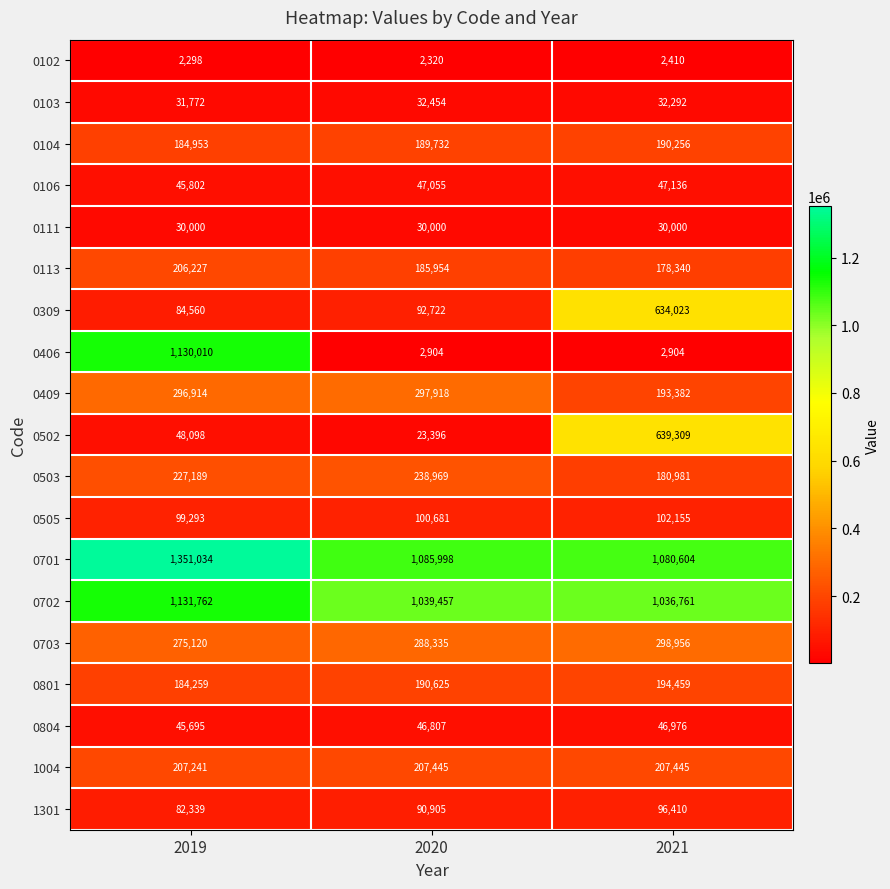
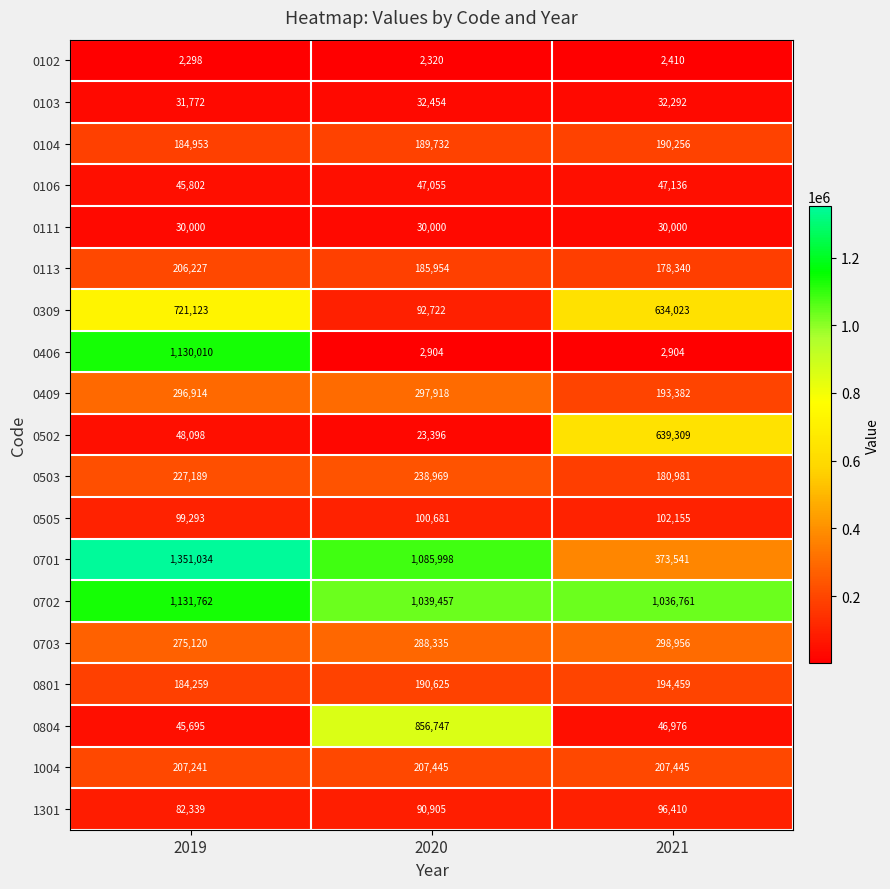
  {
    "0102": {
      "2019": "2,298",
      "2020": "2,320",
      "2021": "2,410"
    },
    "0103": {
      "2019": "31,772",
      "2020": "32,454",
      "2021": "32,292"
    },
    "0104": {
      "2019": "184,953",
      "2020": "189,732",
      "2021": "190,256"
    },
    "0106": {
      "2019": "45,802",
      "2020": "47,055",
      "2021": "47,136"
    },
    "0111": {
      "2019": "30,000",
      "2020": "30,000",
      "2021": "30,000"
    },
    "0113": {
      "2019": "206,227",
      "2020": "185,954",
      "2021": "178,340"
    },
    "0309": {
-     "2019": "84,560",
+     "2019": "721,123",
      "2020": "92,722",
      "2021": "634,023"
    },
    "0406": {
      "2019": "1,130,010",
      "2020": "2,904",
      "2021": "2,904"
    },
    "0409": {
      "2019": "296,914",
      "2020": "297,918",
      "2021": "193,382"
    },
    "0502": {
      "2019": "48,098",
      "2020": "23,396",
      "2021": "639,309"
    },
    "0503": {
      "2019": "227,189",
      "2020": "238,969",
      "2021": "180,981"
    },
    "0505": {
      "2019": "99,293",
      "2020": "100,681",
      "2021": "102,155"
    },
    "0701": {
      "2019": "1,351,034",
      "2020": "1,085,998",
-     "2021": "1,080,604"
+     "2021": "373,541"
    },
    "0702": {
      "2019": "1,131,762",
      "2020": "1,039,457",
      "2021": "1,036,761"
    },
    "0703": {
      "2019": "275,120",
      "2020": "288,335",
      "2021": "298,956"
    },
    "0801": {
      "2019": "184,259",
      "2020": "190,625",
      "2021": "194,459"
    },
    "0804": {
      "2019": "45,695",
-     "2020": "46,807",
+     "2020": "856,747",
      "2021": "46,976"
    },
    "1004": {
      "2019": "207,241",
      "2020": "207,445",
      "2021": "207,445"
    },
    "1301": {
      "2019": "82,339",
      "2020": "90,905",
      "2021": "96,410"
    }
  }
